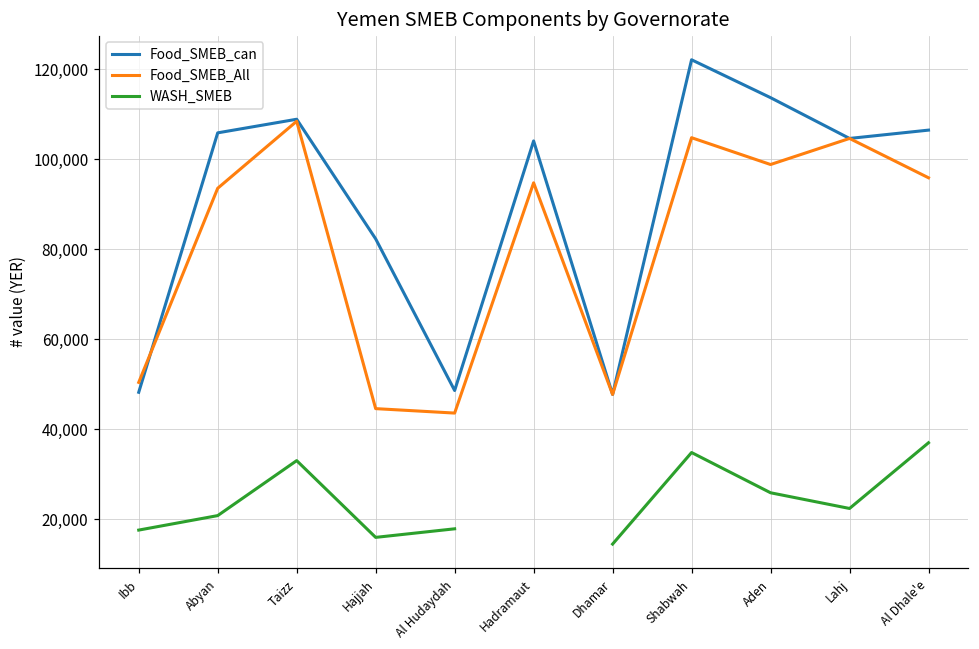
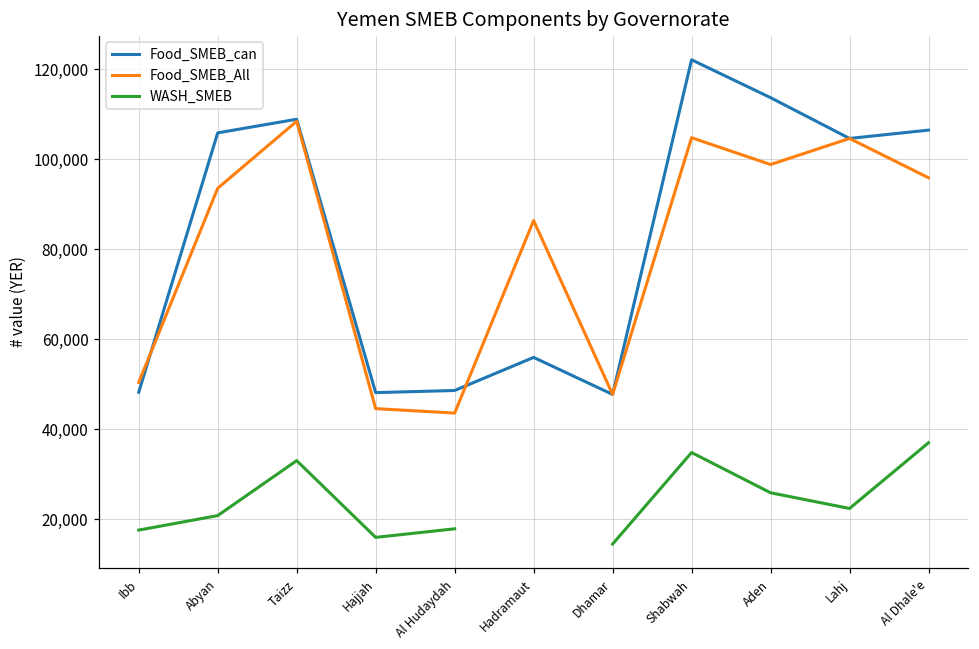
  {
    "Food_SMEB_can": {
      "Ibb": "48,000",
      "Abyan": "106,000",
-     "Hajjah": "82,000",
+     "Hajjah": "48,000",
      "Al Hudaydah": "49,000",
-     "Hadramaut": "104,000",
+     "Hadramaut": "56,000",
      "Shabwah": "122,000",
      "Aden": "114,000",
      "Al Dhale'e": "107,000"
    },
    "Food_SMEB_All": {
      "Ibb": "50,000",
      "Abyan": "94,000",
      "Hajjah": "45,000",
      "Al Hudaydah": "44,000",
-     "Hadramaut": "95,000",
+     "Hadramaut": "86,000",
      "Shabwah": "105,000",
      "Aden": "99,000",
      "Al Dhale'e": "96,000"
    },
    "WASH_SMEB": {
      "Ibb": "18,000",
      "Abyan": "21,000",
      "Taizz": "33,000",
      "Hajjah": "16,000",
      "Al Hudaydah": "18,000",
      "Dhamar": "14,000",
      "Shabwah": "35,000",
      "Aden": "26,000",
      "Lahj": "22,000",
      "Al Dhale'e": "37,000"
    }
  }
